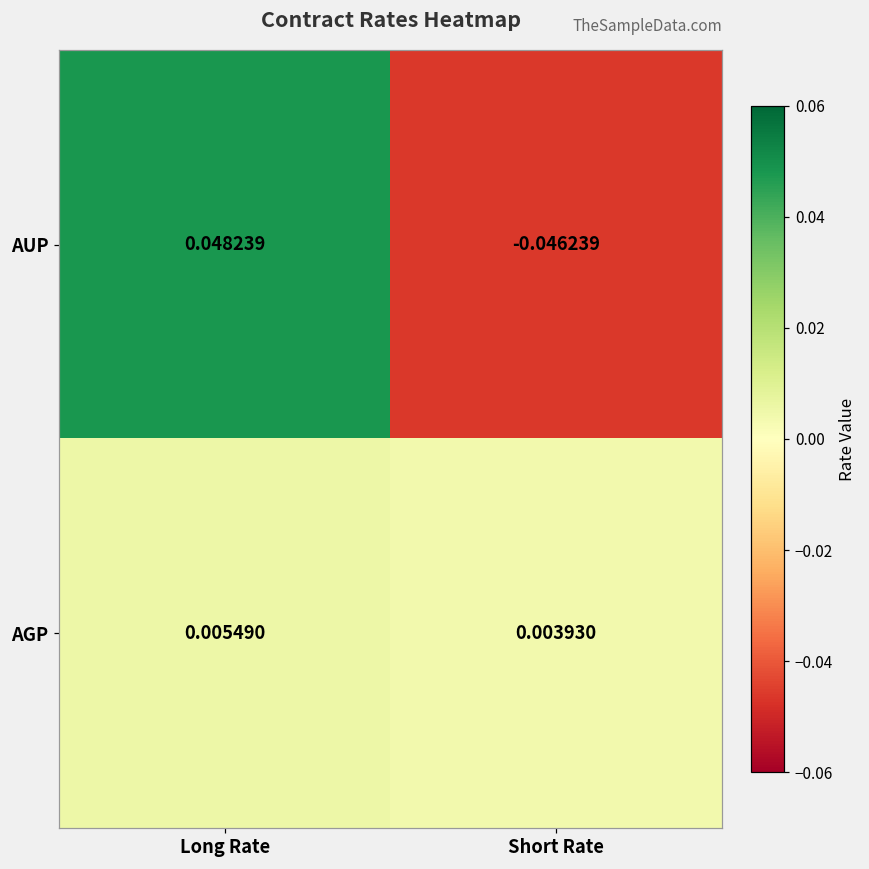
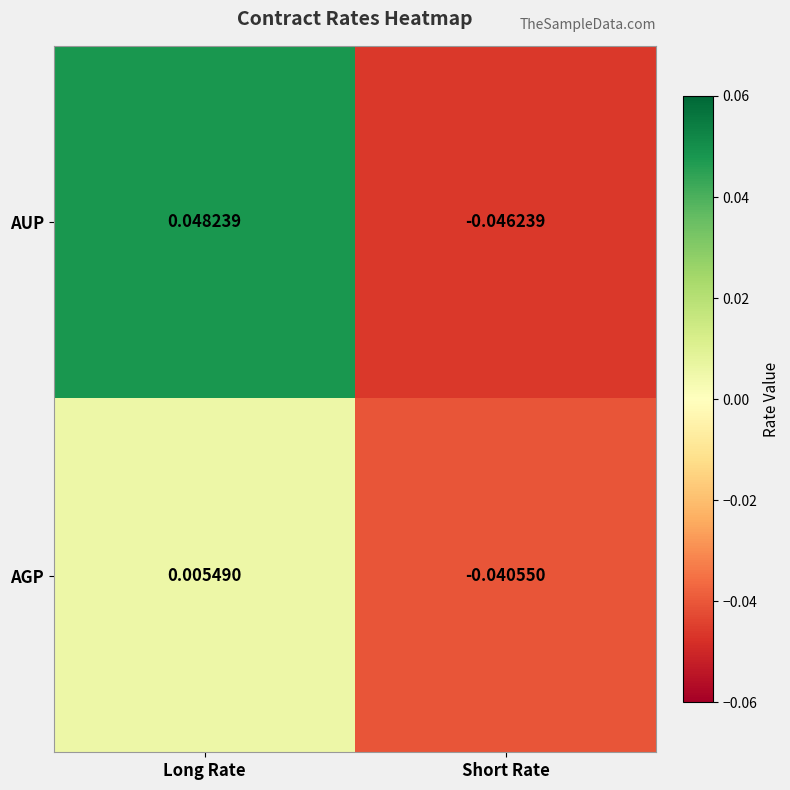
  {
    "AUP": {
      "Long Rate": 0.048239,
      "Short Rate": -0.046239
    },
    "AGP": {
      "Long Rate": 0.005490,
-     "Short Rate": 0.003930
+     "Short Rate": -0.040550
    }
  }
